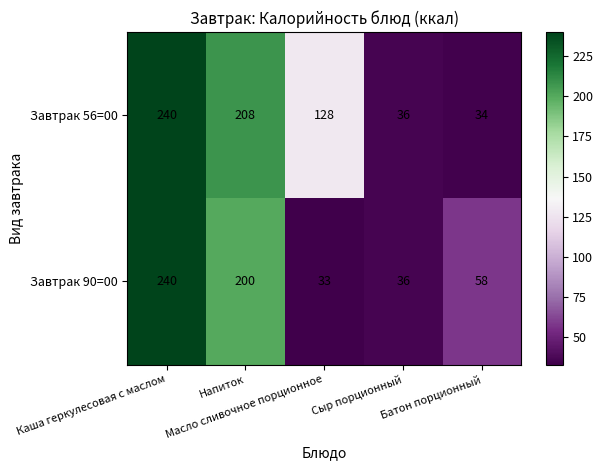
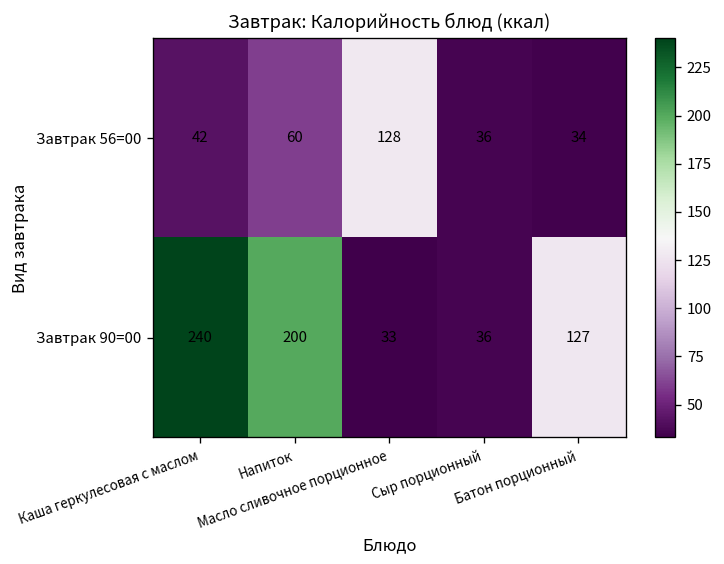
  {
    "Завтрак 56=00": {
-     "Каша геркулесовая с маслом": 240,
-     "Напиток": 208,
+     "Каша геркулесовая с маслом": 42,
+     "Напиток": 60,
      "Масло сливочное порционное": 128,
      "Сыр порционный": 36,
      "Батон порционный": 34
    },
    "Завтрак 90=00": {
      "Каша геркулесовая с маслом": 240,
      "Напиток": 200,
      "Масло сливочное порционное": 33,
      "Сыр порционный": 36,
-     "Батон порционный": 58
+     "Батон порционный": 127
    }
  }
